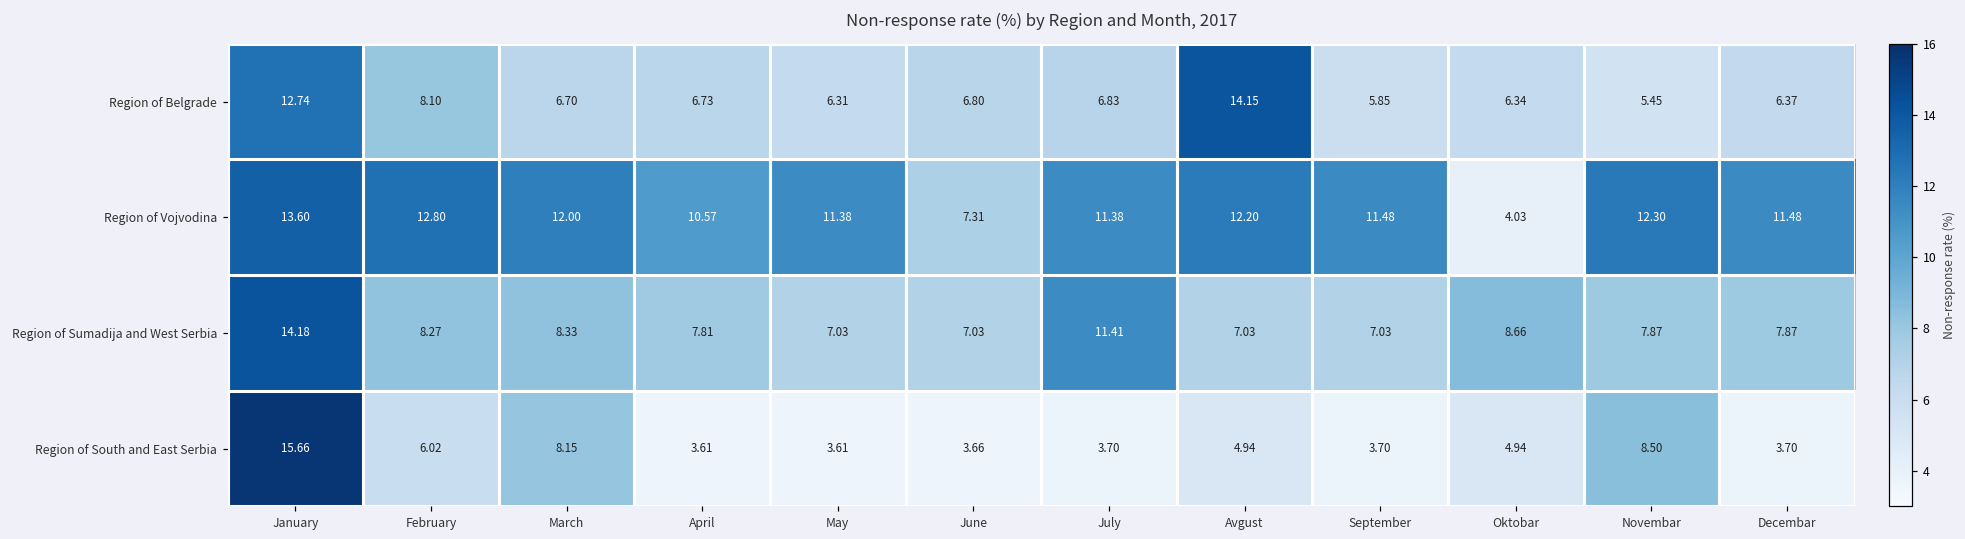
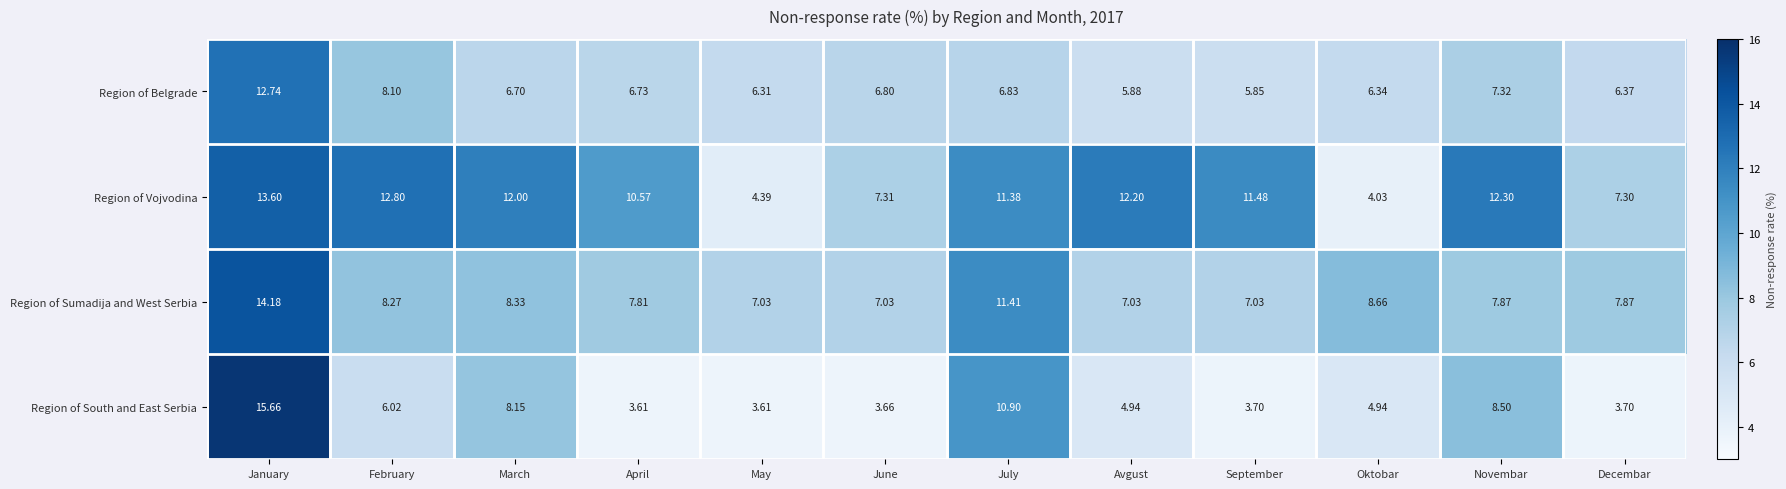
  {
    "Region of Belgrade": {
      "January": 12.74,
      "February": 8.10,
      "March": 6.70,
      "April": 6.73,
      "May": 6.31,
      "June": 6.80,
      "July": 6.83,
-     "Avgust": 14.15,
+     "Avgust": 5.88,
      "September": 5.85,
      "Oktobar": 6.34,
-     "Novembar": 5.45,
+     "Novembar": 7.32,
      "Decembar": 6.37
    },
    "Region of Vojvodina": {
      "January": 13.60,
      "February": 12.80,
      "March": 12.00,
      "April": 10.57,
-     "May": 11.38,
+     "May": 4.39,
      "June": 7.31,
      "July": 11.38,
      "Avgust": 12.20,
      "September": 11.48,
      "Oktobar": 4.03,
      "Novembar": 12.30,
-     "Decembar": 11.48
+     "Decembar": 7.30
    },
    "Region of Sumadija and West Serbia": {
      "January": 14.18,
      "February": 8.27,
      "March": 8.33,
      "April": 7.81,
      "May": 7.03,
      "June": 7.03,
      "July": 11.41,
      "Avgust": 7.03,
      "September": 7.03,
      "Oktobar": 8.66,
      "Novembar": 7.87,
      "Decembar": 7.87
    },
    "Region of South and East Serbia": {
      "January": 15.66,
      "February": 6.02,
      "March": 8.15,
      "April": 3.61,
      "May": 3.61,
      "June": 3.66,
-     "July": 3.70,
+     "July": 10.90,
      "Avgust": 4.94,
      "September": 3.70,
      "Oktobar": 4.94,
      "Novembar": 8.50,
      "Decembar": 3.70
    }
  }
